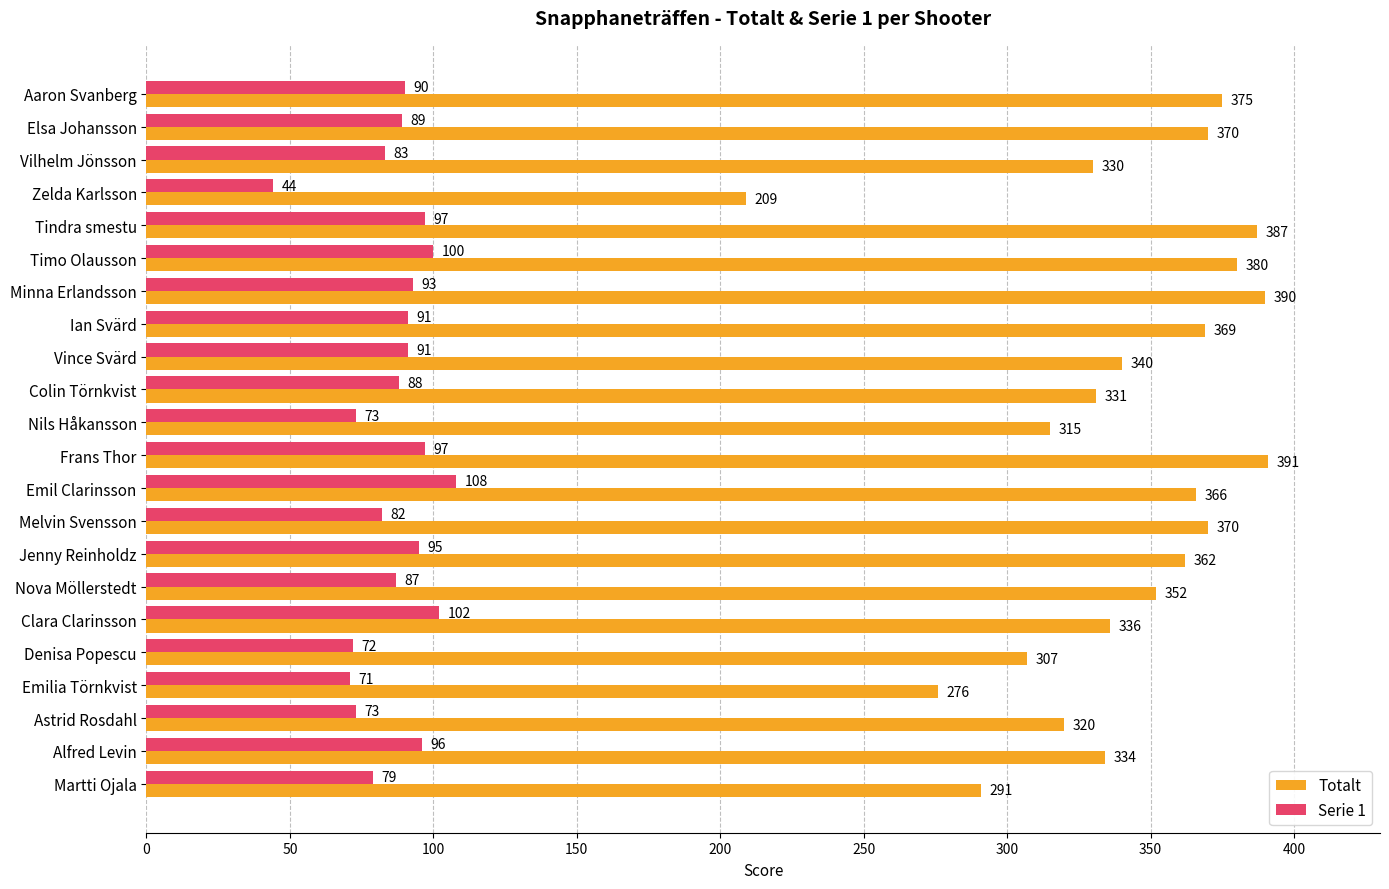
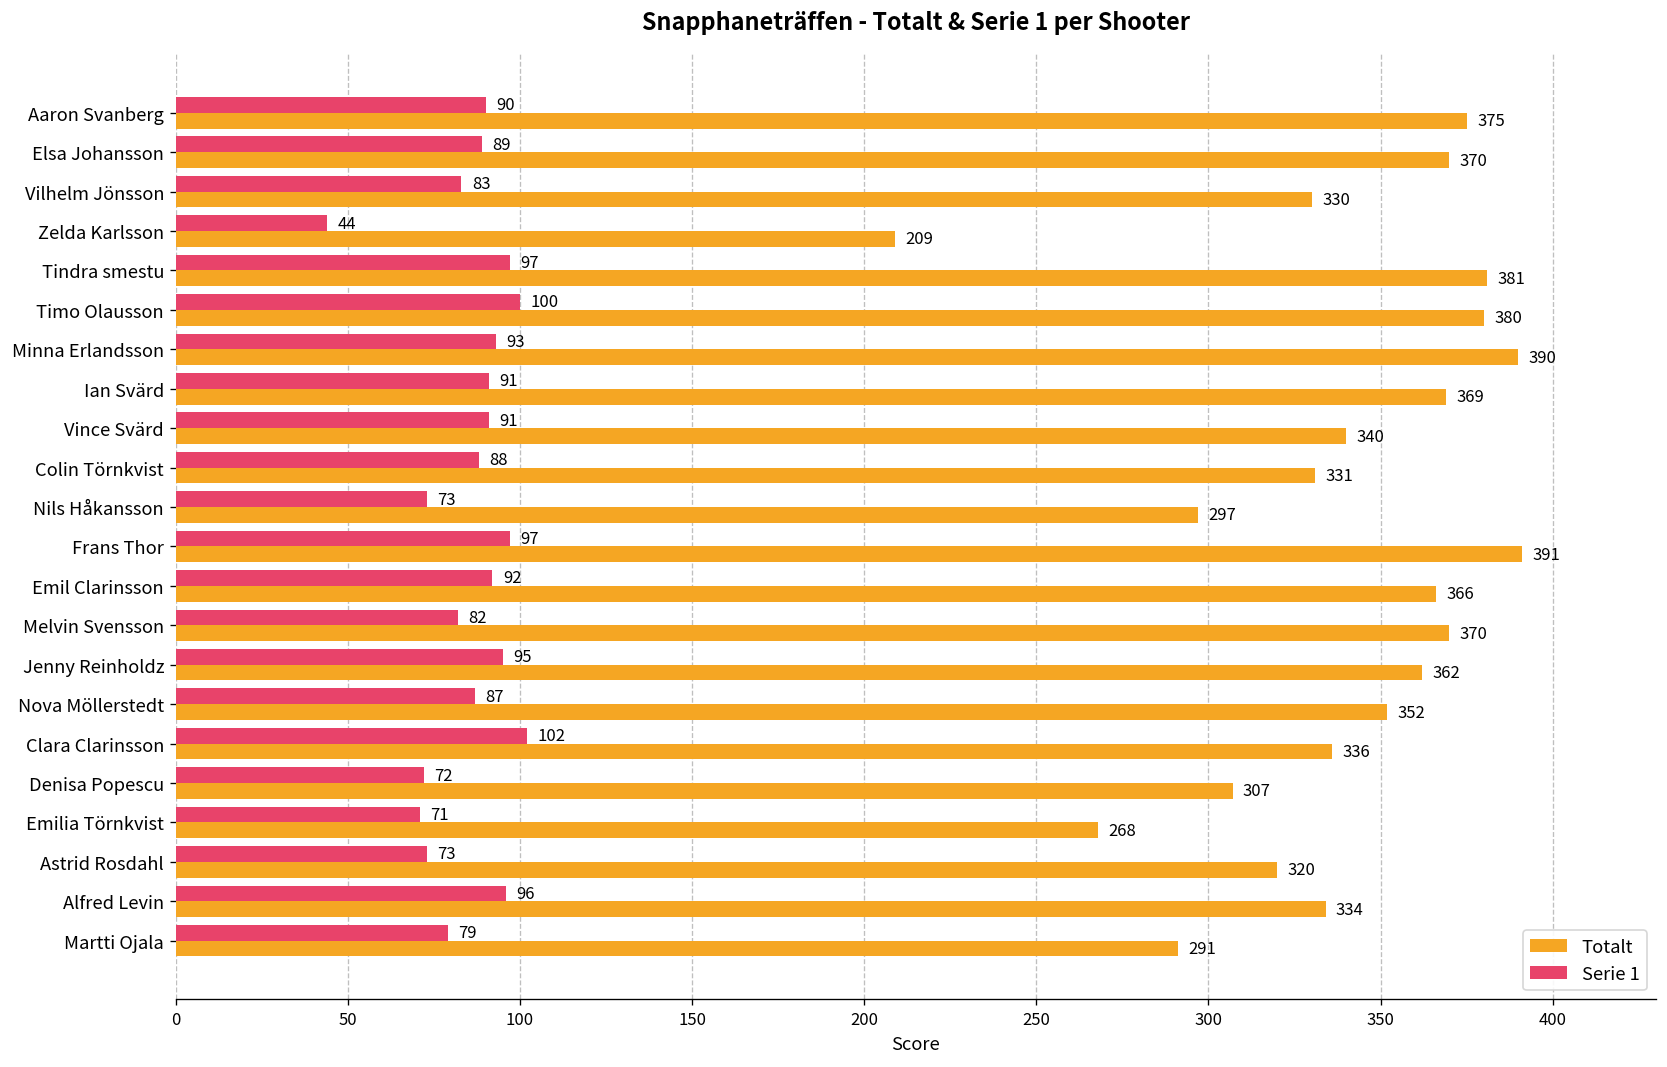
  {
    "Totalt": {
      "Aaron Svanberg": 375,
      "Elsa Johansson": 370,
      "Vilhelm Jönsson": 330,
      "Zelda Karlsson": 209,
-     "Tindra smestu": 387,
+     "Tindra smestu": 381,
      "Timo Olausson": 380,
      "Minna Erlandsson": 390,
      "Ian Svärd": 369,
      "Vince Svärd": 340,
      "Colin Törnkvist": 331,
-     "Nils Håkansson": 315,
+     "Nils Håkansson": 297,
      "Frans Thor": 391,
      "Emil Clarinsson": 366,
      "Melvin Svensson": 370,
      "Jenny Reinholdz": 362,
      "Nova Möllerstedt": 352,
      "Clara Clarinsson": 336,
      "Denisa Popescu": 307,
-     "Emilia Törnkvist": 276,
+     "Emilia Törnkvist": 268,
      "Astrid Rosdahl": 320,
      "Alfred Levin": 334,
      "Martti Ojala": 291
    },
    "Serie 1": {
      "Aaron Svanberg": 90,
      "Elsa Johansson": 89,
      "Vilhelm Jönsson": 83,
      "Zelda Karlsson": 44,
      "Tindra smestu": 97,
      "Timo Olausson": 100,
      "Minna Erlandsson": 93,
      "Ian Svärd": 91,
      "Vince Svärd": 91,
      "Colin Törnkvist": 88,
      "Nils Håkansson": 73,
      "Frans Thor": 97,
-     "Emil Clarinsson": 108,
+     "Emil Clarinsson": 92,
      "Melvin Svensson": 82,
      "Jenny Reinholdz": 95,
      "Nova Möllerstedt": 87,
      "Clara Clarinsson": 102,
      "Denisa Popescu": 72,
      "Emilia Törnkvist": 71,
      "Astrid Rosdahl": 73,
      "Alfred Levin": 96,
      "Martti Ojala": 79
    }
  }
